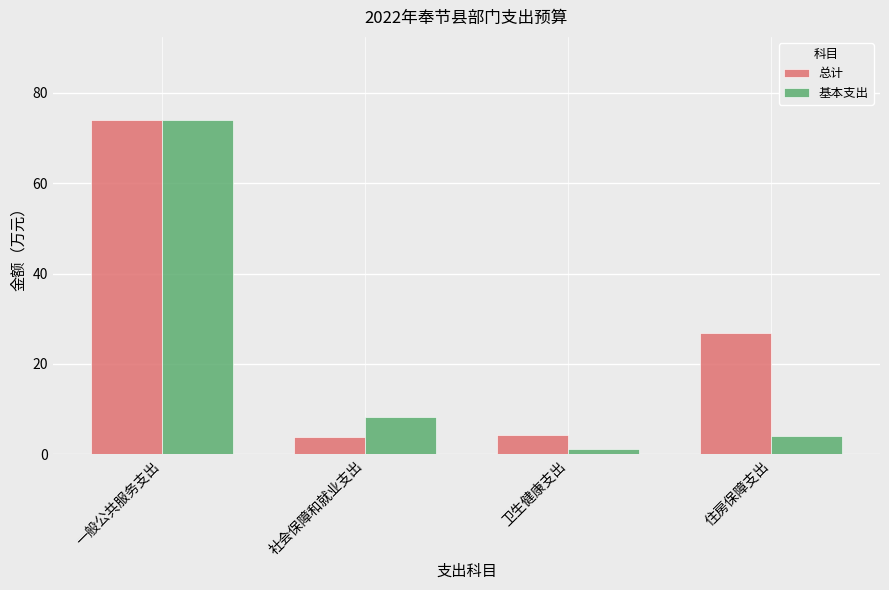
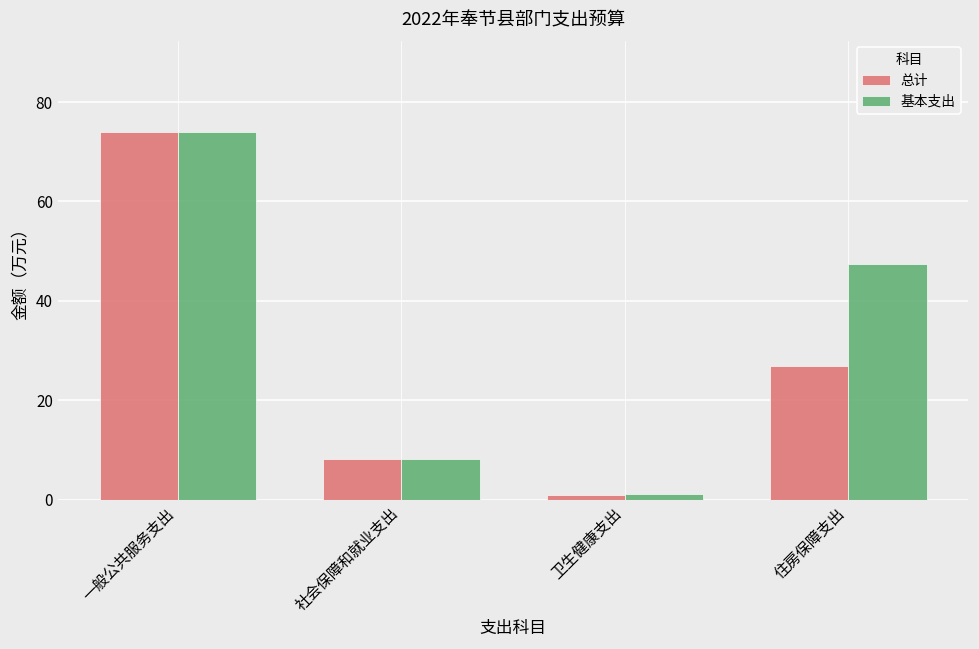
  {
    "总计": {
      "一般公共服务支出": 74,
-     "社会保障和就业支出": 4,
-     "卫生健康支出": 4,
+     "社会保障和就业支出": 8,
+     "卫生健康支出": 1,
      "住房保障支出": 27
    },
    "基本支出": {
      "一般公共服务支出": 74,
      "社会保障和就业支出": 8,
      "卫生健康支出": 1,
-     "住房保障支出": 4
+     "住房保障支出": 48
    }
  }
